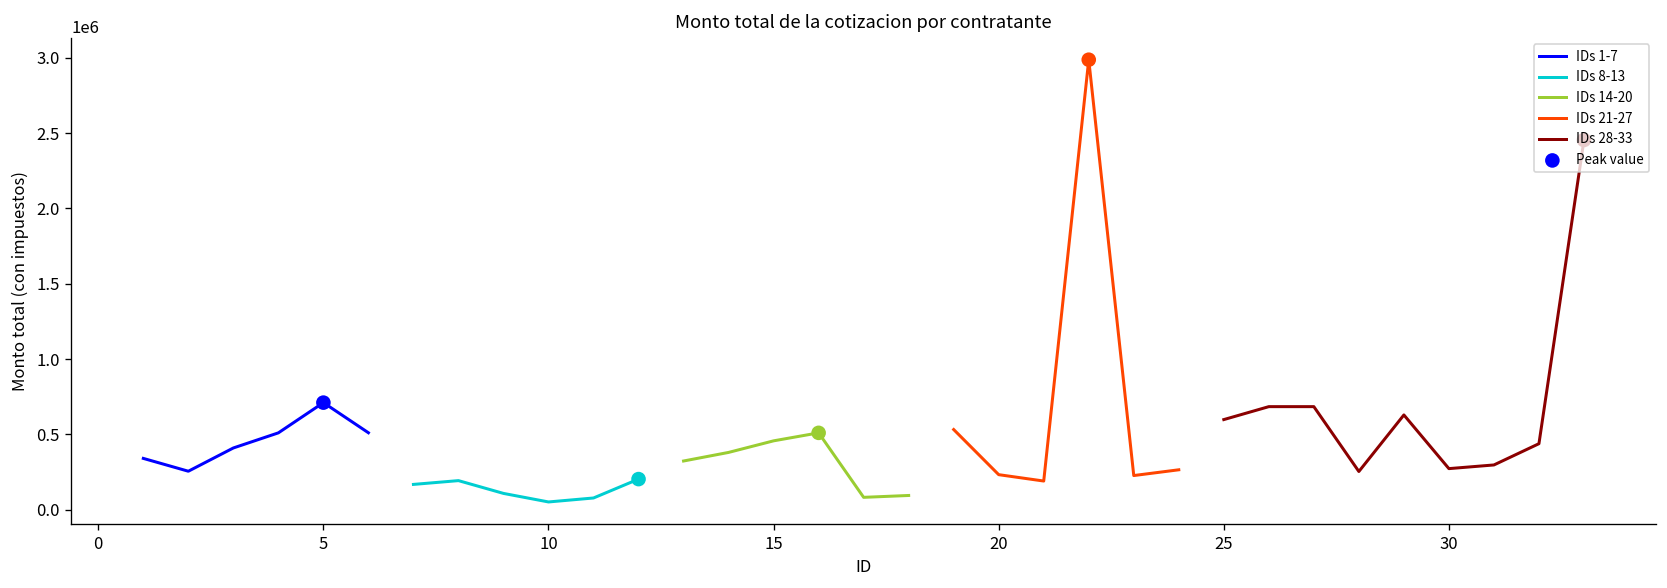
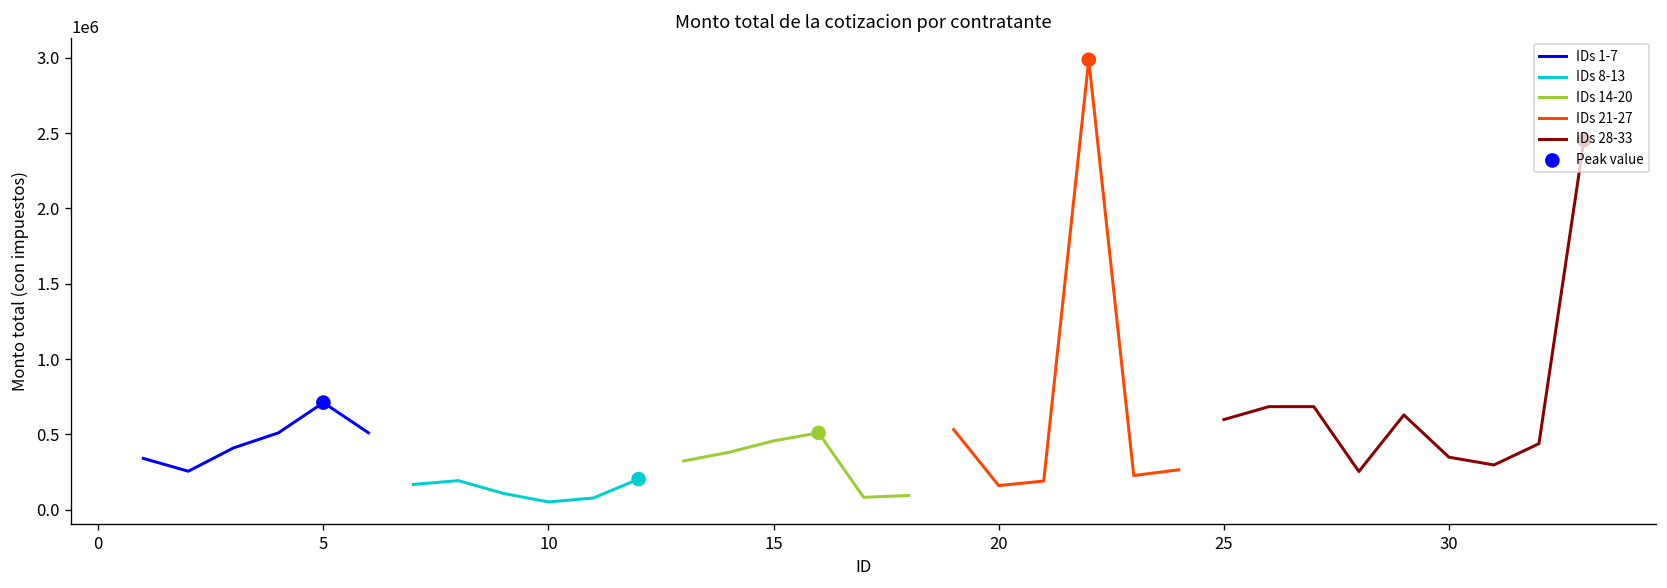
  {
    "IDs 8-13": {
      "10": 50000
    },
    "IDs 14-20": {
      "15": 460000
    },
    "IDs 21-27": {
-     "20": 230000
+     "20": 160000
    },
    "IDs 28-33": {
      "25": 600000,
-     "30": 270000
+     "30": 350000
    }
  }
